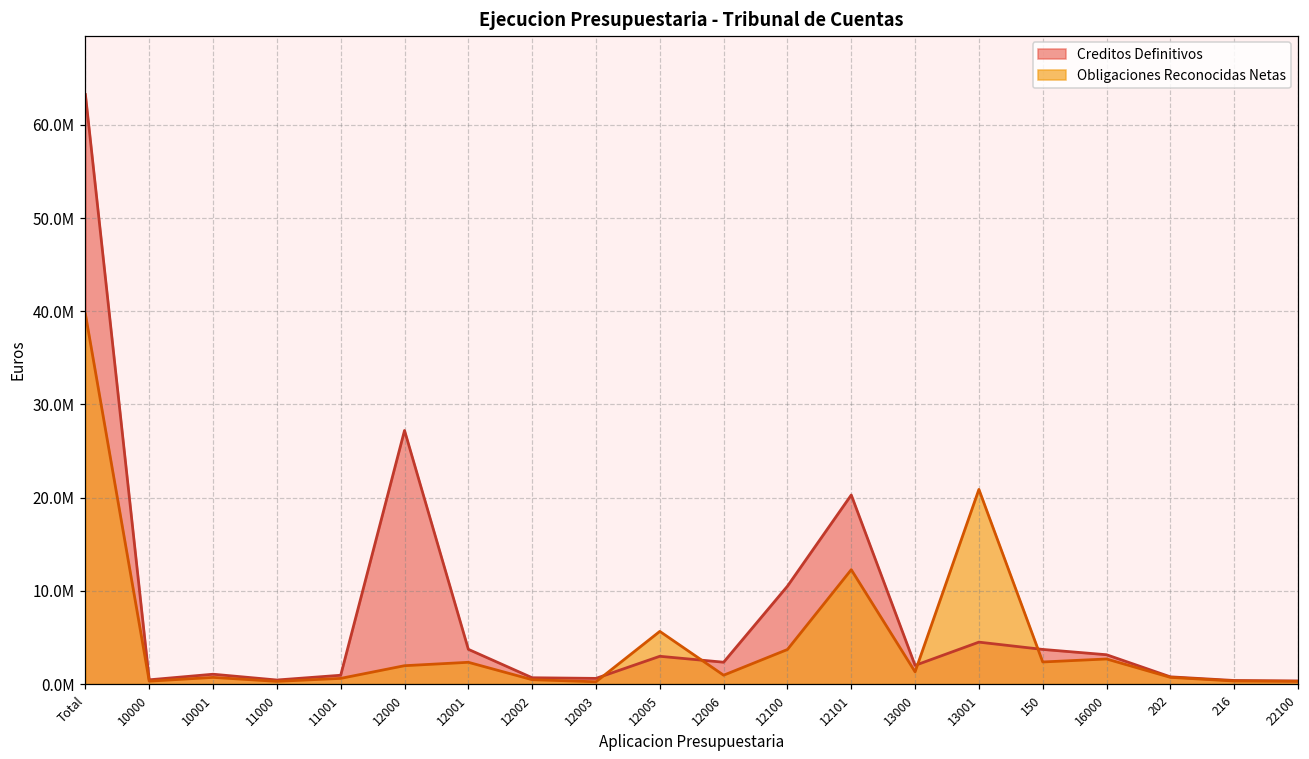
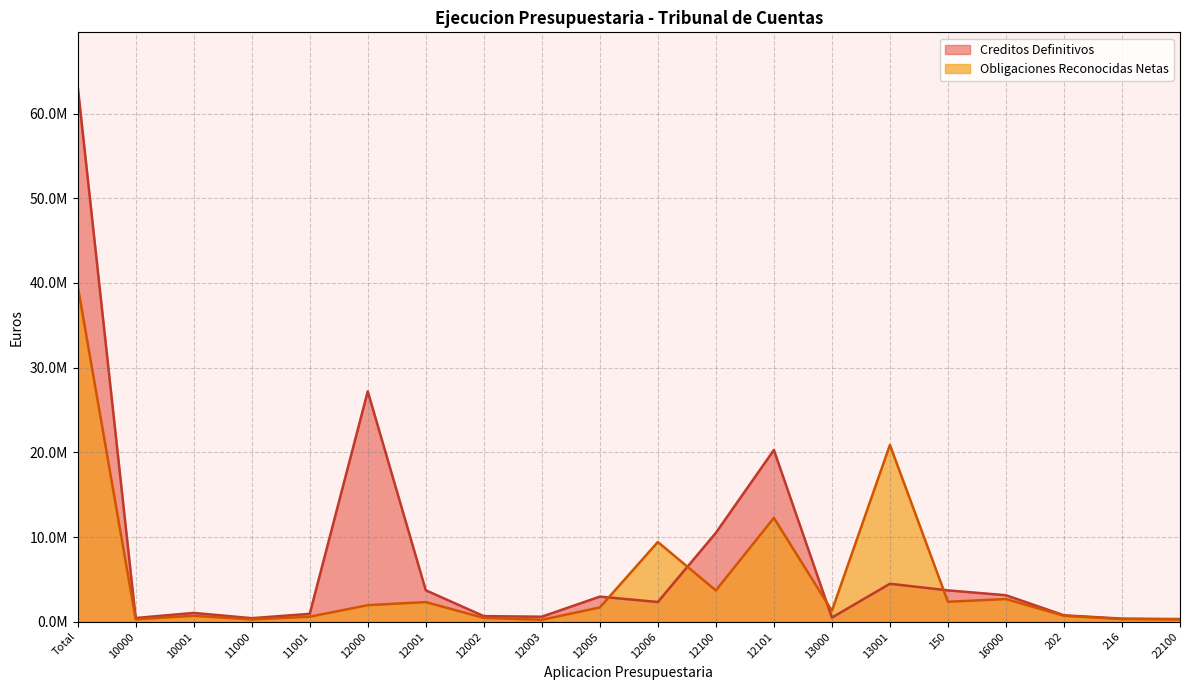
  {
    "Creditos Definitivos": {
      "Total": 63000000,
      "10001": 1000000,
      "11001": 1000000,
      "12000": 27000000,
      "12001": 4000000,
      "12003": 1000000,
      "12005": 3000000,
      "12006": 2000000,
      "12100": 10000000,
      "12101": 20000000,
-     "13000": 2000000,
+     "13000": 0,
      "13001": 4000000,
      "150": 4000000,
      "16000": 3000000
    },
    "Obligaciones Reconocidas Netas": {
      "Total": 40000000,
      "10001": 1000000,
      "11001": 1000000,
      "12000": 2000000,
      "12001": 2000000,
      "12003": 0,
-     "12005": 6000000,
-     "12006": 1000000,
+     "12005": 2000000,
+     "12006": 9000000,
      "12100": 4000000,
      "12101": 12000000,
      "13000": 1000000,
      "13001": 21000000,
      "150": 2000000,
      "16000": 3000000
    }
  }
